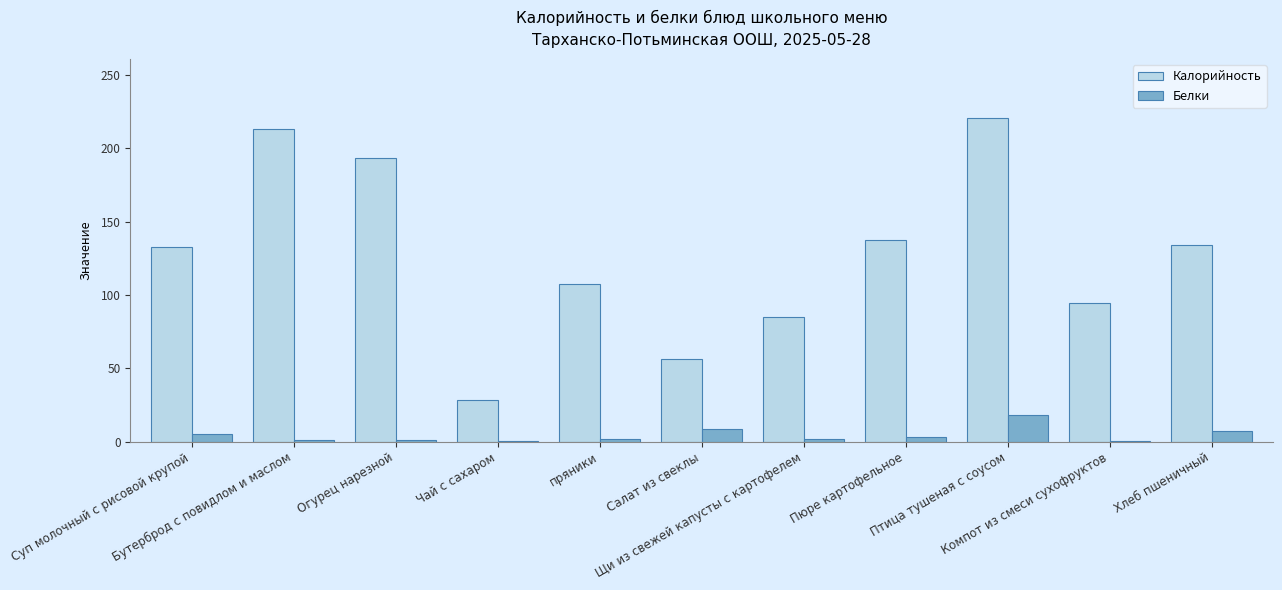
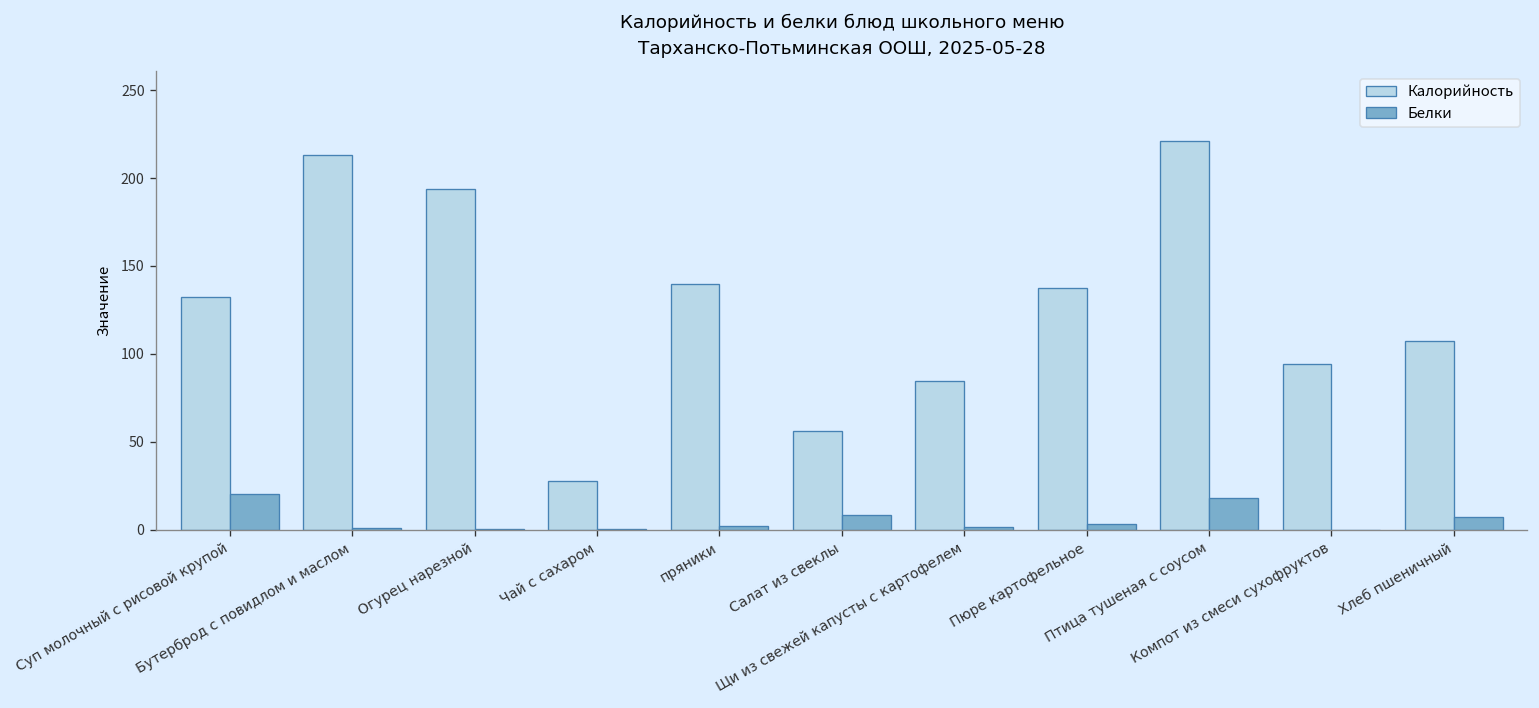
  {
    "Калорийность": {
      "Суп молочный с рисовой крупой": 132,
      "Бутерброд с повидлом и маслом": 213,
      "Огурец нарезной": 194,
      "Чай с сахаром": 28,
-     "пряники": 107,
+     "пряники": 140,
      "Салат из свеклы": 56,
      "Щи из свежей капусты с картофелем": 85,
      "Пюре картофельное": 137,
      "Птица тушеная с соусом": 221,
      "Компот из смеси сухофруктов": 94,
-     "Хлеб пшеничный": 134
+     "Хлеб пшеничный": 107
    },
    "Белки": {
-     "Суп молочный с рисовой крупой": 5,
+     "Суп молочный с рисовой крупой": 20,
      "пряники": 2,
      "Салат из свеклы": 9,
      "Щи из свежей капусты с картофелем": 2,
      "Пюре картофельное": 3,
      "Птица тушеная с соусом": 18,
      "Хлеб пшеничный": 7
    }
  }
